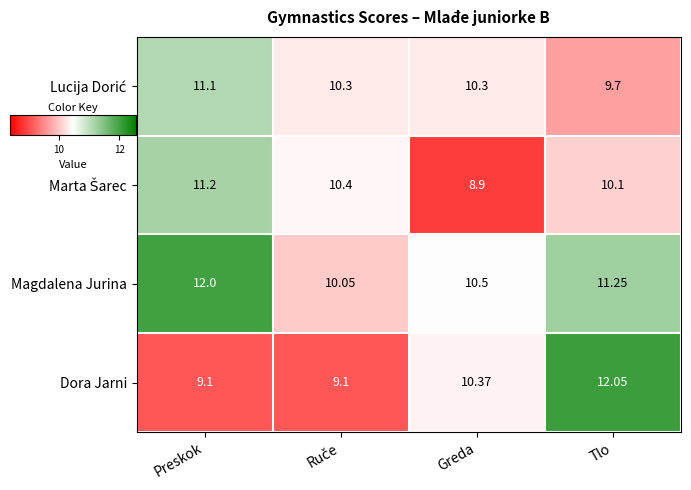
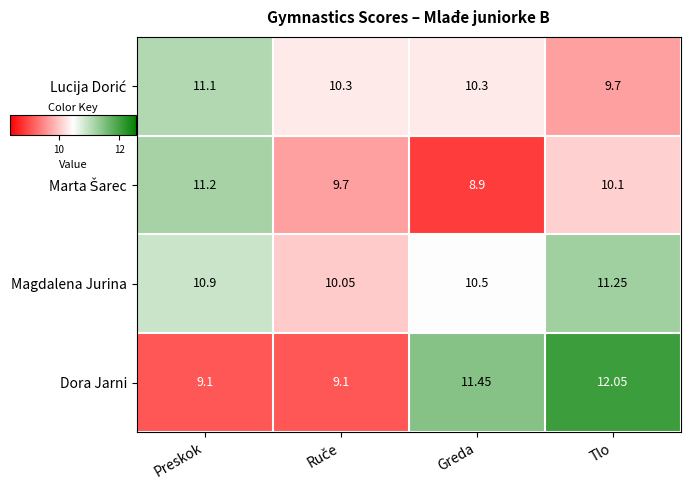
  {
    "Lucija Dorić": {
      "Preskok": 11.1,
      "Ruče": 10.3,
      "Greda": 10.3,
      "Tlo": 9.7
    },
    "Marta Šarec": {
      "Preskok": 11.2,
-     "Ruče": 10.4,
+     "Ruče": 9.7,
      "Greda": 8.9,
      "Tlo": 10.1
    },
    "Magdalena Jurina": {
-     "Preskok": 12.0,
+     "Preskok": 10.9,
      "Ruče": 10.05,
      "Greda": 10.5,
      "Tlo": 11.25
    },
    "Dora Jarni": {
      "Preskok": 9.1,
      "Ruče": 9.1,
-     "Greda": 10.37,
+     "Greda": 11.45,
      "Tlo": 12.05
    }
  }
